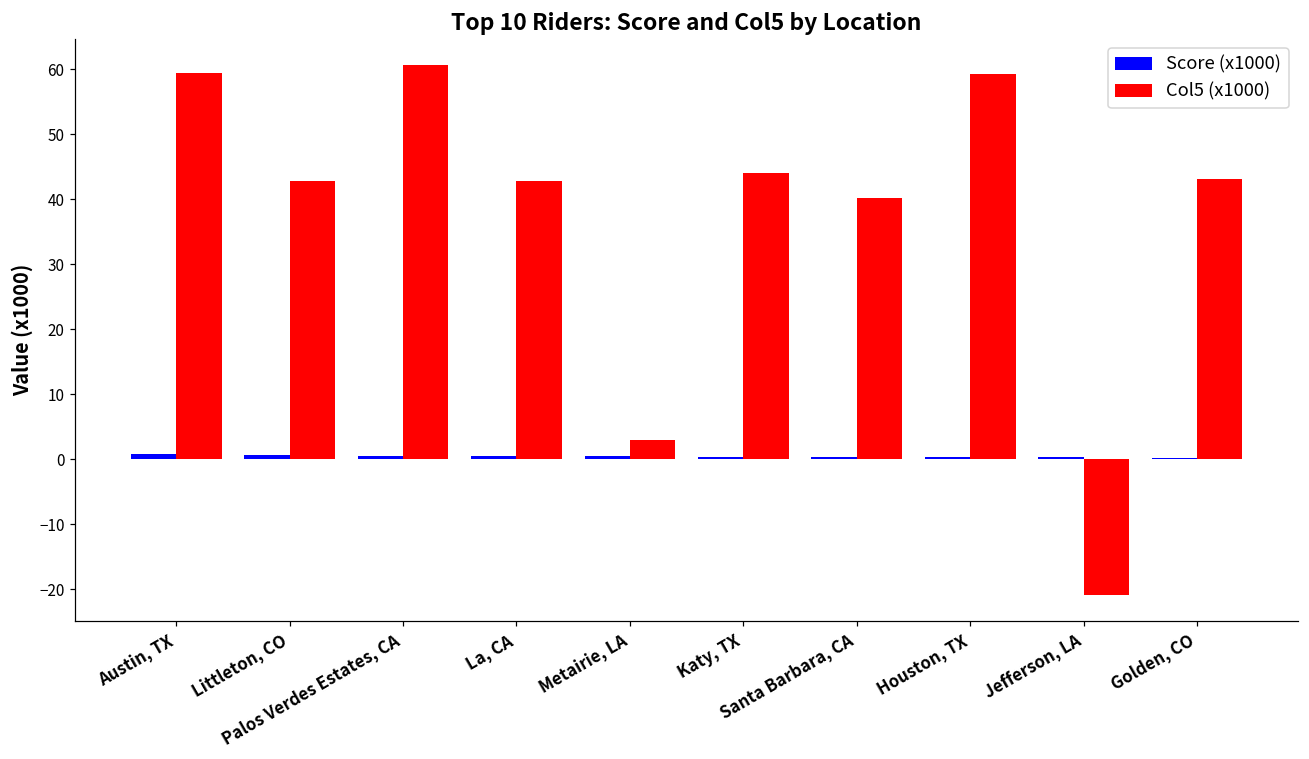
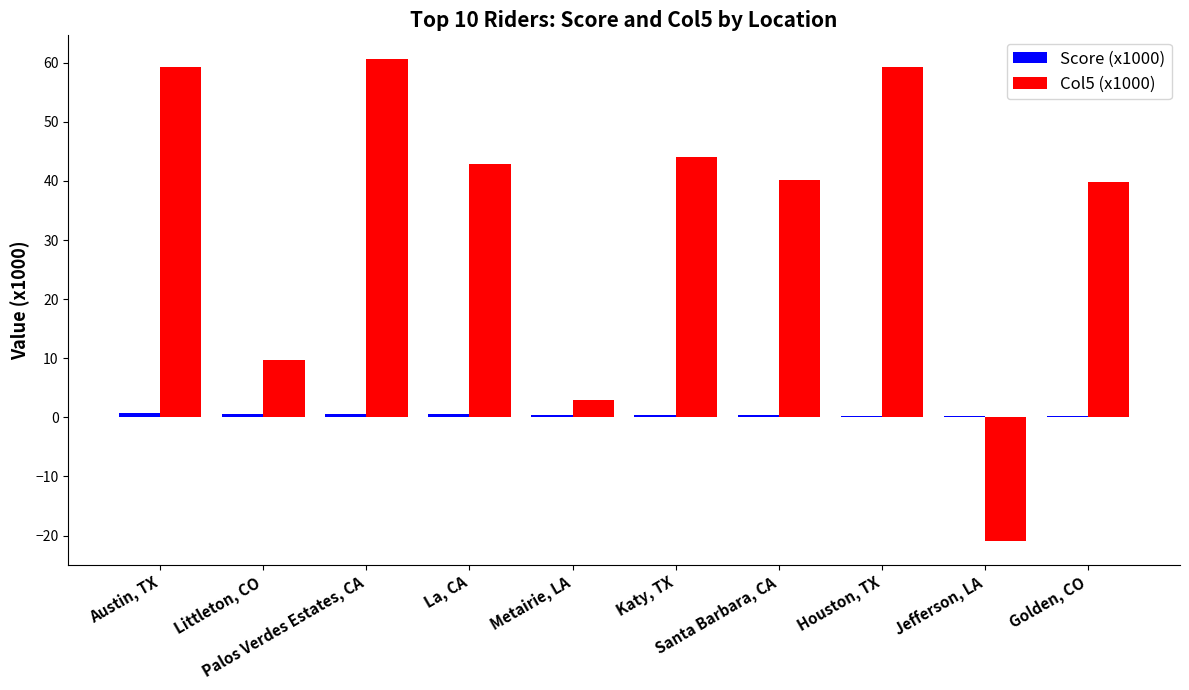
  {
    "Score (x1000)": {
      "Austin, TX": 1,
      "Littleton, CO": 1,
      "Palos Verdes Estates, CA": 1,
      "La, CA": 1
    },
    "Col5 (x1000)": {
      "Austin, TX": 59,
-     "Littleton, CO": 43,
+     "Littleton, CO": 10,
      "Palos Verdes Estates, CA": 61,
      "La, CA": 43,
      "Metairie, LA": 3,
      "Katy, TX": 44,
      "Santa Barbara, CA": 40,
      "Houston, TX": 59,
      "Jefferson, LA": -21,
-     "Golden, CO": 43
+     "Golden, CO": 40
    }
  }
